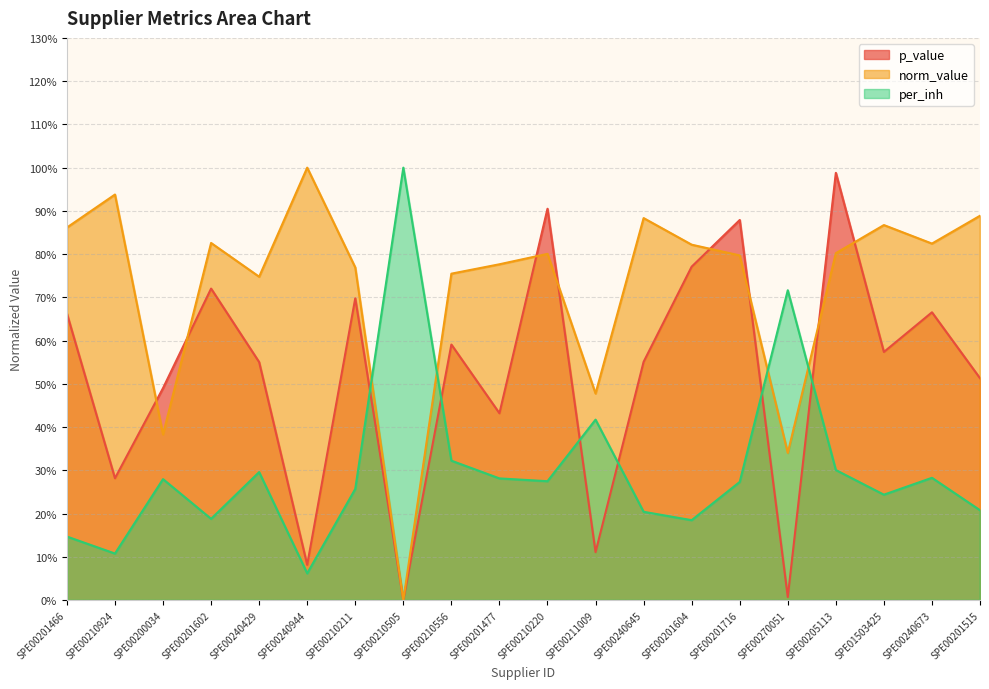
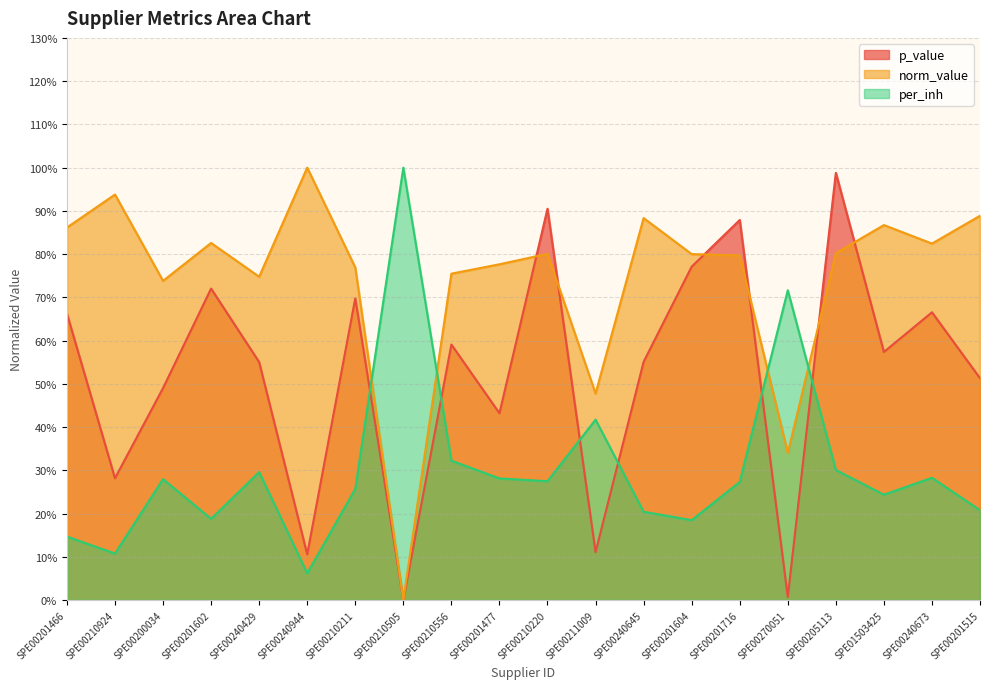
  {
    "p_value": {
      "SPE00201466": "66%",
      "SPE00210924": "28%",
      "SPE00200034": "49%",
      "SPE00201602": "72%",
      "SPE00240429": "55%",
-     "SPE00240944": "8%",
+     "SPE00240944": "11%",
      "SPE00210211": "70%",
      "SPE00210556": "59%",
      "SPE00201477": "43%",
      "SPE00210220": "90%",
      "SPE00211009": "11%",
      "SPE00240645": "55%",
      "SPE00201604": "77%",
      "SPE00201716": "88%",
      "SPE00270051": "1%",
      "SPE00205113": "99%",
      "SPE01503425": "57%",
      "SPE00240673": "67%",
      "SPE00201515": "51%"
    },
    "norm_value": {
      "SPE00201466": "86%",
      "SPE00210924": "94%",
-     "SPE00200034": "38%",
+     "SPE00200034": "74%",
      "SPE00201602": "83%",
      "SPE00240429": "75%",
      "SPE00240944": "100%",
      "SPE00210211": "77%",
      "SPE00210556": "75%",
      "SPE00201477": "78%",
      "SPE00210220": "80%",
      "SPE00211009": "48%",
      "SPE00240645": "88%",
-     "SPE00201604": "82%",
+     "SPE00201604": "80%",
      "SPE00201716": "80%",
      "SPE00270051": "34%",
      "SPE00205113": "80%",
      "SPE01503425": "87%",
      "SPE00240673": "82%",
      "SPE00201515": "89%"
    },
    "per_inh": {
      "SPE00201466": "15%",
      "SPE00210924": "11%",
      "SPE00200034": "28%",
      "SPE00201602": "19%",
      "SPE00240429": "30%",
      "SPE00240944": "6%",
      "SPE00210211": "26%",
      "SPE00210505": "100%",
      "SPE00210556": "32%",
      "SPE00201477": "28%",
      "SPE00210220": "28%",
      "SPE00211009": "42%",
      "SPE00240645": "20%",
      "SPE00201604": "18%",
      "SPE00201716": "27%",
      "SPE00270051": "72%",
      "SPE00205113": "30%",
      "SPE01503425": "24%",
      "SPE00240673": "28%",
      "SPE00201515": "21%"
    }
  }
